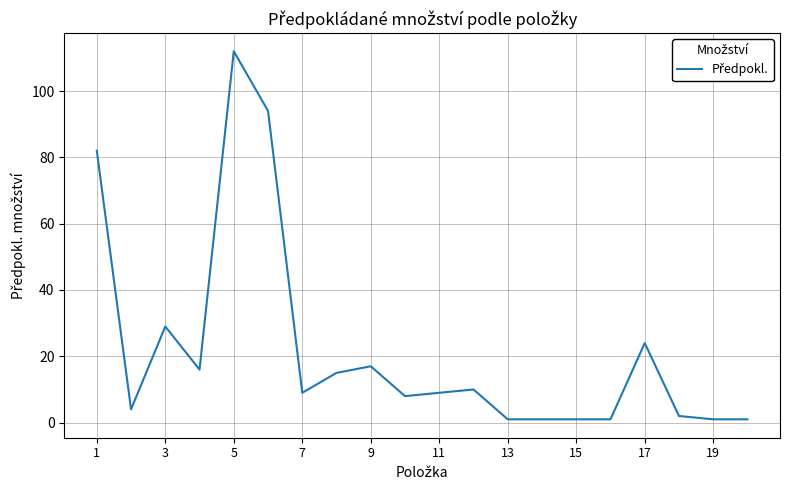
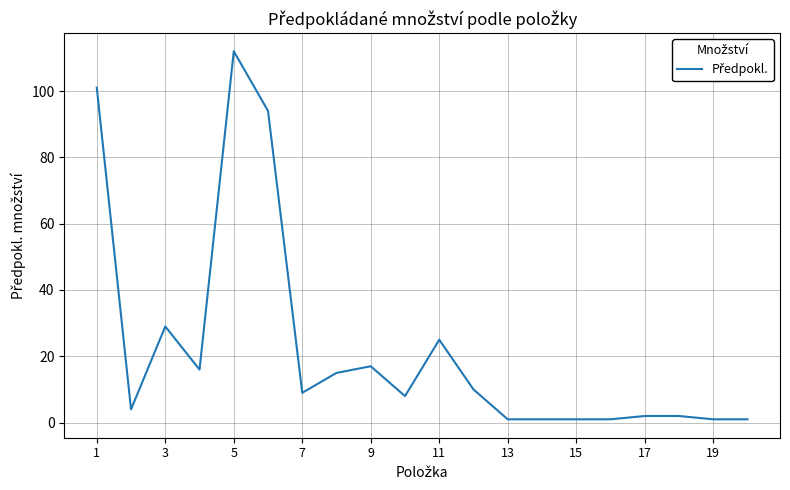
  {
-   "1": 82,
+   "1": 101,
    "3": 29,
    "5": 112,
    "7": 9,
    "9": 17,
-   "11": 9,
+   "11": 25,
    "13": 1,
    "15": 1,
-   "17": 24,
+   "17": 2,
    "19": 1
  }
